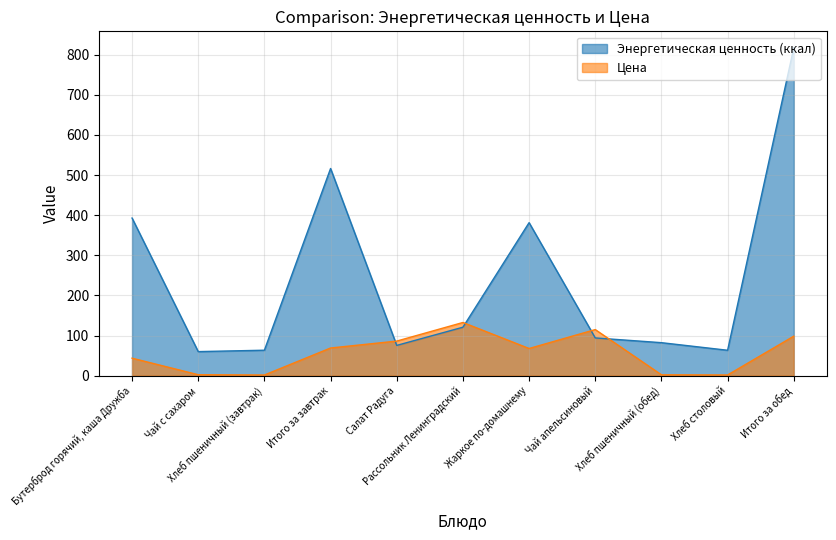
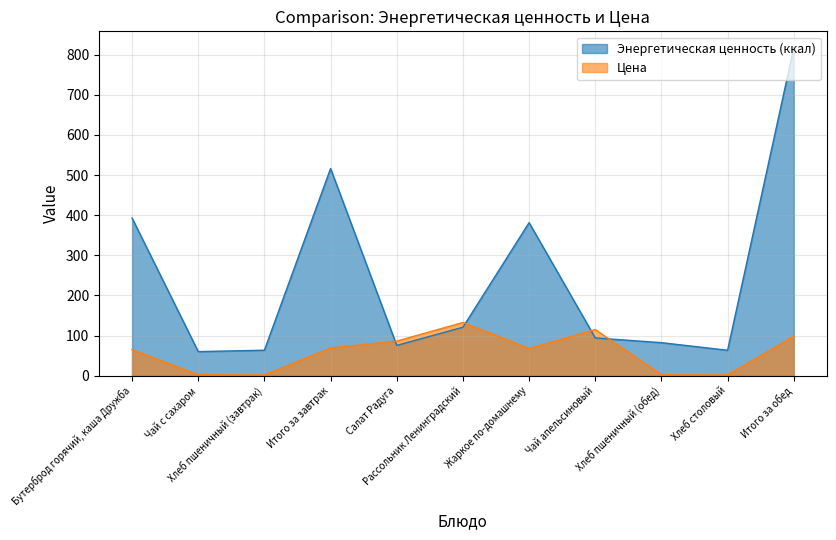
  {
    "Энергетическая ценность (ккал)": {
      "Бутерброд горячий, каша Дружба": 390,
      "Чай с сахаром": 60,
      "Хлеб пшеничный (завтрак)": 60,
      "Итого за завтрак": 520,
      "Салат Радуга": 80,
      "Рассольник Ленинградский": 120,
      "Жаркое по-домашнему": 380,
      "Чай апельсиновый": 90,
      "Хлеб пшеничный (обед)": 80,
      "Хлеб столовый": 60
    },
    "Цена": {
-     "Бутерброд горячий, каша Дружба": 40,
+     "Бутерброд горячий, каша Дружба": 60,
      "Чай с сахаром": 0,
      "Хлеб пшеничный (завтрак)": 0,
      "Итого за завтрак": 70,
      "Салат Радуга": 90,
      "Рассольник Ленинградский": 130,
      "Жаркое по-домашнему": 70,
      "Чай апельсиновый": 110,
      "Хлеб пшеничный (обед)": 0,
      "Хлеб столовый": 0,
      "Итого за обед": 100
    }
  }
